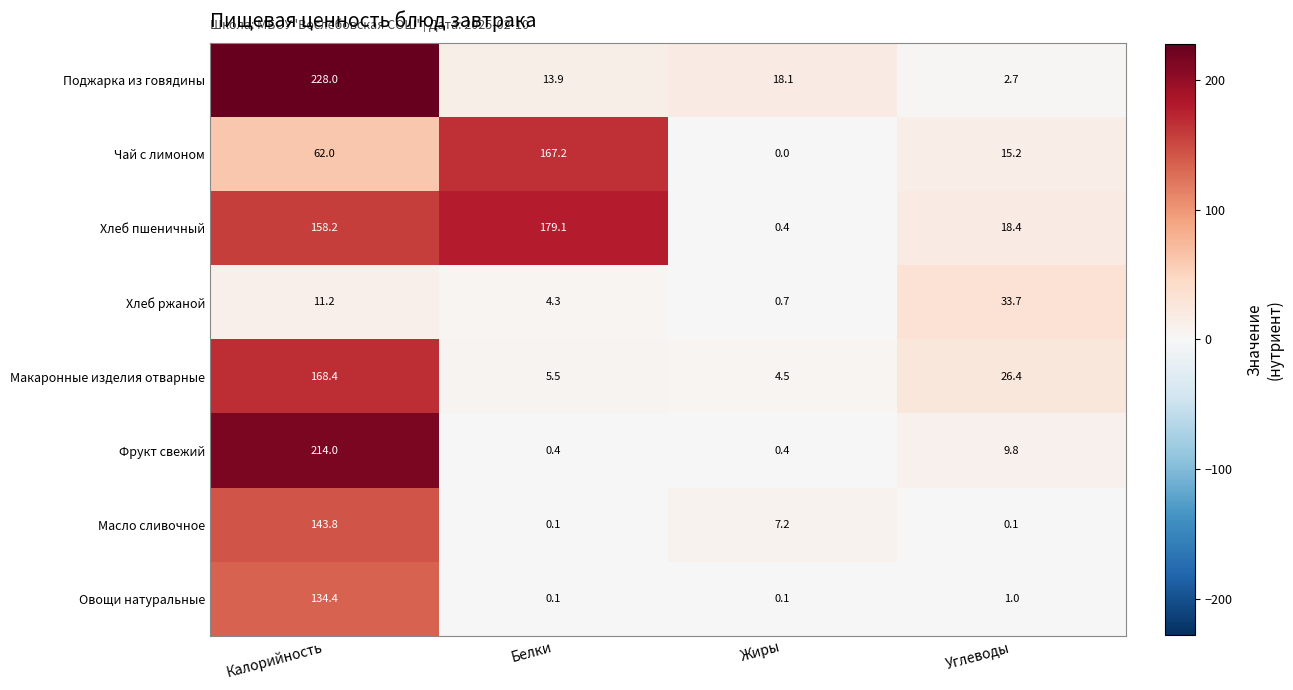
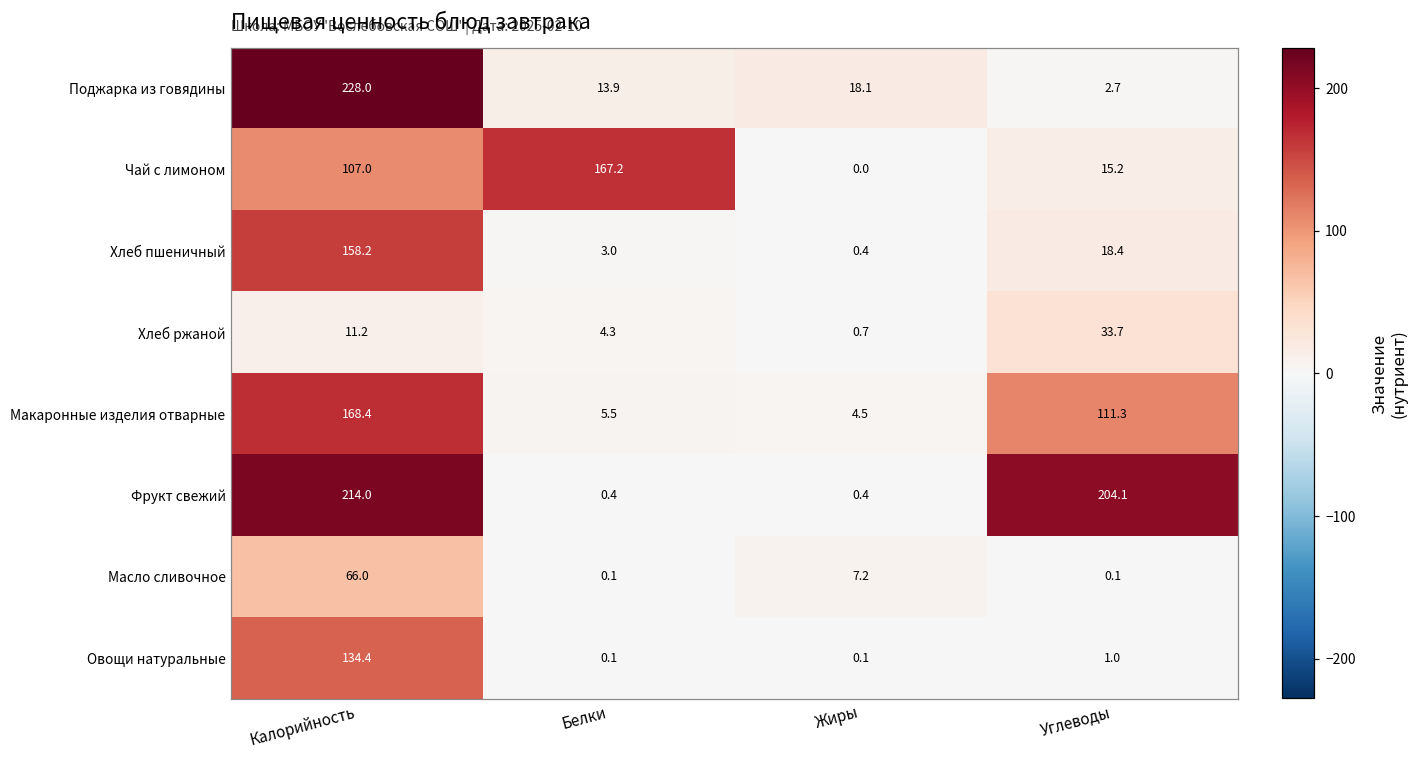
  {
    "Поджарка из говядины": {
      "Калорийность": 228.0,
      "Белки": 13.9,
      "Жиры": 18.1,
      "Углеводы": 2.7
    },
    "Чай с лимоном": {
-     "Калорийность": 62.0,
+     "Калорийность": 107.0,
      "Белки": 167.2,
      "Жиры": 0.0,
      "Углеводы": 15.2
    },
    "Хлеб пшеничный": {
      "Калорийность": 158.2,
-     "Белки": 179.1,
+     "Белки": 3.0,
      "Жиры": 0.4,
      "Углеводы": 18.4
    },
    "Хлеб ржаной": {
      "Калорийность": 11.2,
      "Белки": 4.3,
      "Жиры": 0.7,
      "Углеводы": 33.7
    },
    "Макаронные изделия отварные": {
      "Калорийность": 168.4,
      "Белки": 5.5,
      "Жиры": 4.5,
-     "Углеводы": 26.4
+     "Углеводы": 111.3
    },
    "Фрукт свежий": {
      "Калорийность": 214.0,
      "Белки": 0.4,
      "Жиры": 0.4,
-     "Углеводы": 9.8
+     "Углеводы": 204.1
    },
    "Масло сливочное": {
-     "Калорийность": 143.8,
+     "Калорийность": 66.0,
      "Белки": 0.1,
      "Жиры": 7.2,
      "Углеводы": 0.1
    },
    "Овощи натуральные": {
      "Калорийность": 134.4,
      "Белки": 0.1,
      "Жиры": 0.1,
      "Углеводы": 1.0
    }
  }
